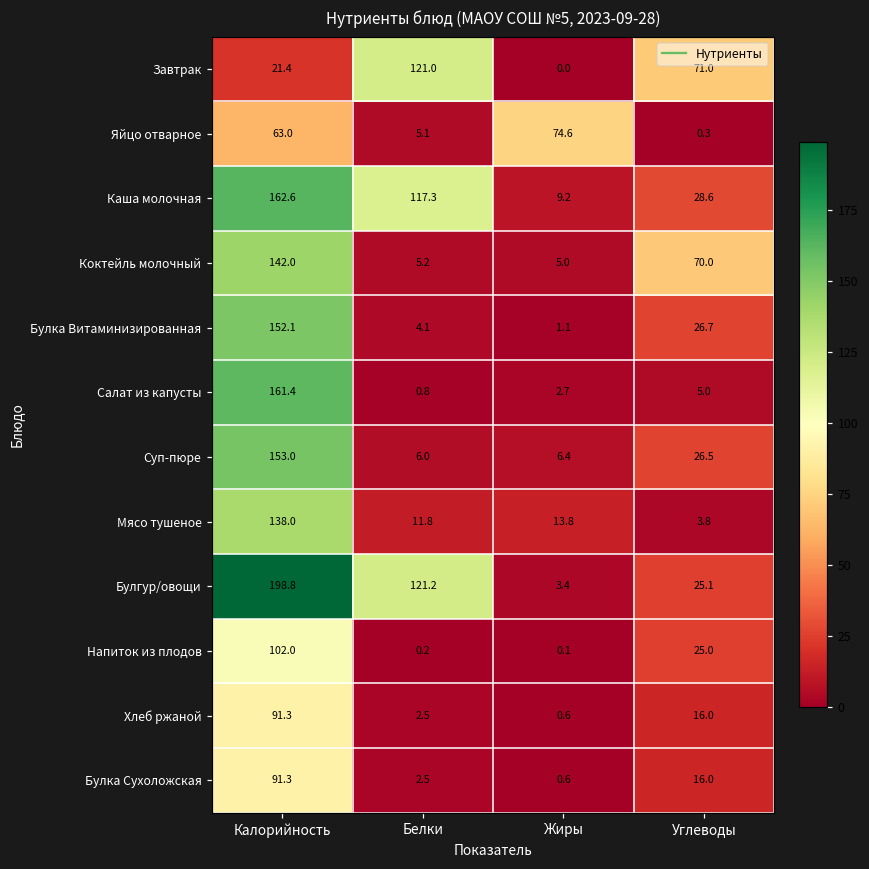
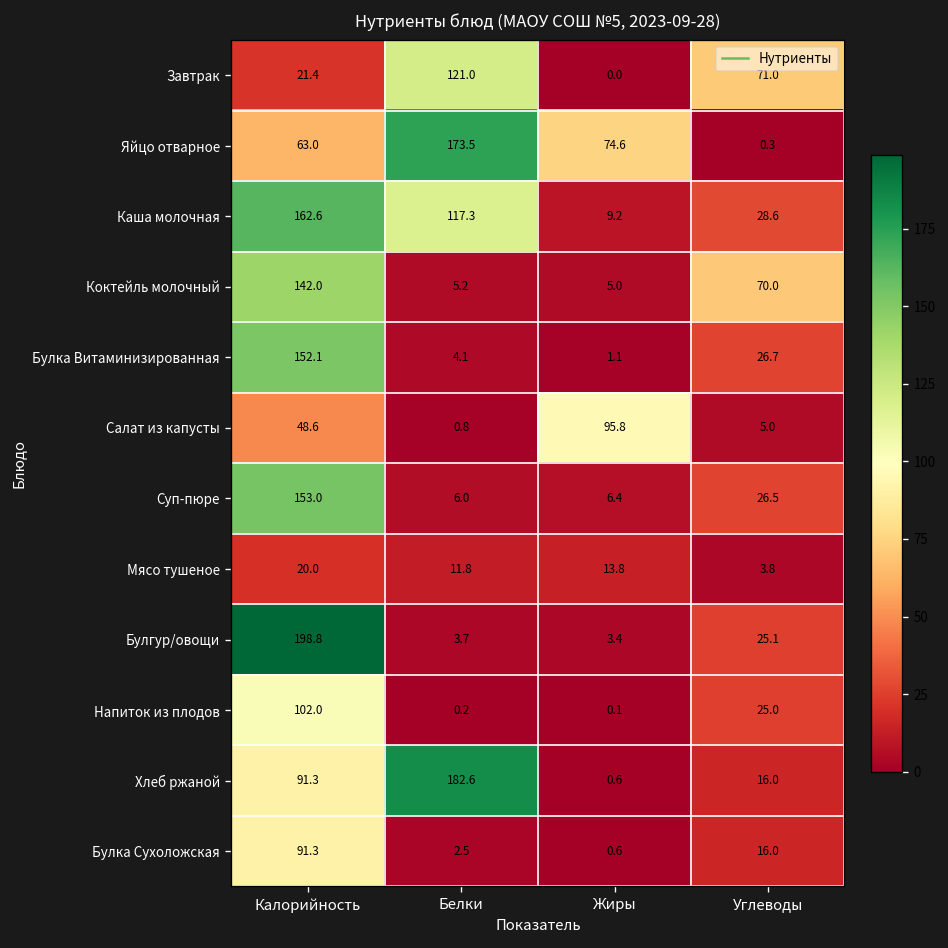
  {
    "Завтрак": {
      "Калорийность": 21.4,
      "Белки": 121.0,
      "Жиры": 0.0
    },
    "Яйцо отварное": {
      "Калорийность": 63.0,
-     "Белки": 5.1,
+     "Белки": 173.5,
      "Жиры": 74.6,
      "Углеводы": 0.3
    },
    "Каша молочная": {
      "Калорийность": 162.6,
      "Белки": 117.3,
      "Жиры": 9.2,
      "Углеводы": 28.6
    },
    "Коктейль молочный": {
      "Калорийность": 142.0,
      "Белки": 5.2,
      "Жиры": 5.0,
      "Углеводы": 70.0
    },
    "Булка Витаминизированная": {
      "Калорийность": 152.1,
      "Белки": 4.1,
      "Жиры": 1.1,
      "Углеводы": 26.7
    },
    "Салат из капусты": {
-     "Калорийность": 161.4,
+     "Калорийность": 48.6,
      "Белки": 0.8,
-     "Жиры": 2.7,
+     "Жиры": 95.8,
      "Углеводы": 5.0
    },
    "Суп-пюре": {
      "Калорийность": 153.0,
      "Белки": 6.0,
      "Жиры": 6.4,
      "Углеводы": 26.5
    },
    "Мясо тушеное": {
-     "Калорийность": 138.0,
+     "Калорийность": 20.0,
      "Белки": 11.8,
      "Жиры": 13.8,
      "Углеводы": 3.8
    },
    "Булгур/овощи": {
      "Калорийность": 198.8,
-     "Белки": 121.2,
+     "Белки": 3.7,
      "Жиры": 3.4,
      "Углеводы": 25.1
    },
    "Напиток из плодов": {
      "Калорийность": 102.0,
      "Белки": 0.2,
      "Жиры": 0.1,
      "Углеводы": 25.0
    },
    "Хлеб ржаной": {
      "Калорийность": 91.3,
-     "Белки": 2.5,
+     "Белки": 182.6,
      "Жиры": 0.6,
      "Углеводы": 16.0
    },
    "Булка Сухоложская": {
      "Калорийность": 91.3,
      "Белки": 2.5,
      "Жиры": 0.6,
      "Углеводы": 16.0
    }
  }
